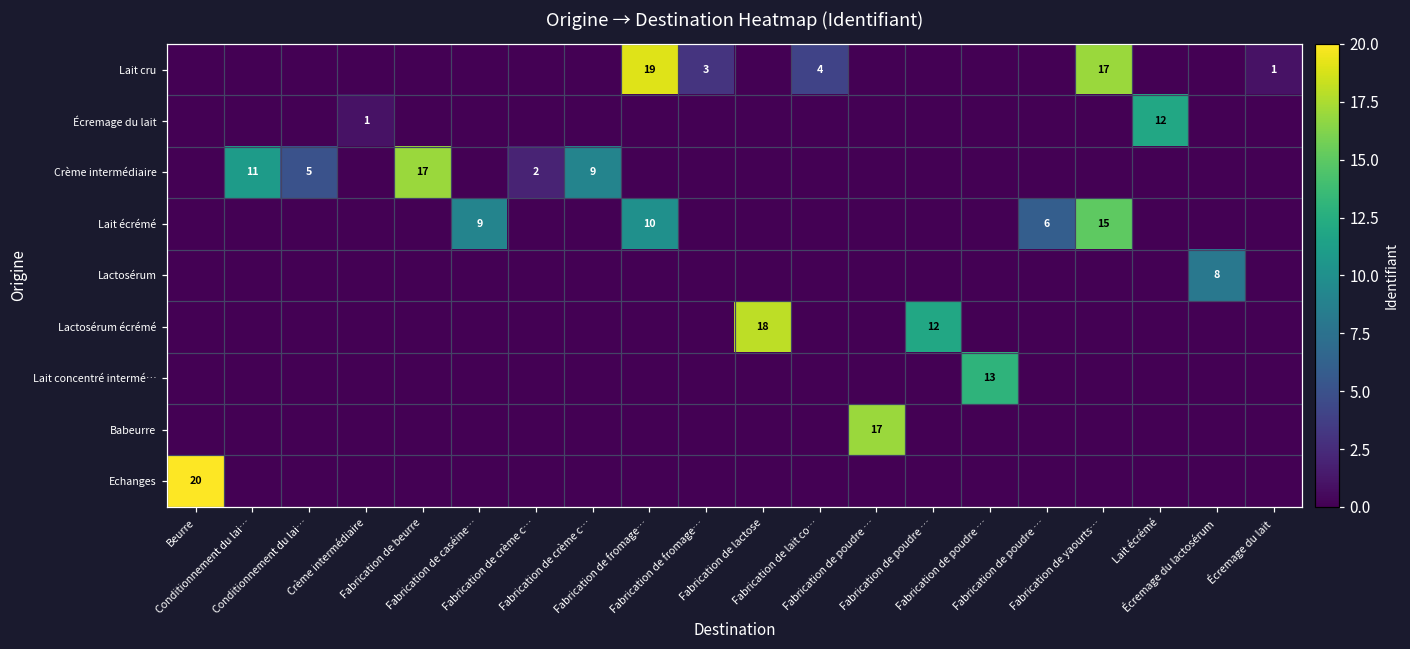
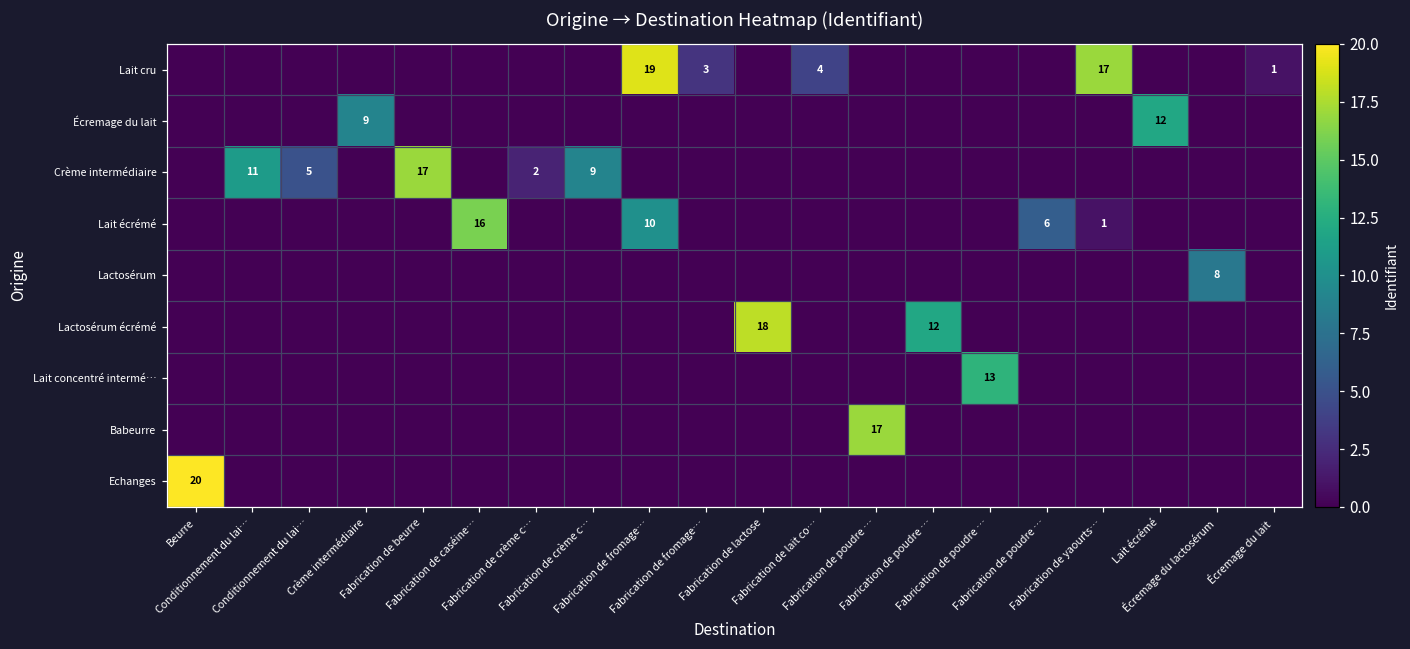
  {
    "Lait cru": {
      "Fabrication de lait co…": 4,
      "Fabrication de yaourts…": 17,
      "Écremage du lait": 1
    },
    "Écremage du lait": {
-     "Crème intermédiaire": 1,
+     "Crème intermédiaire": 9,
      "Lait écrémé": 12
    },
    "Crème intermédiaire": {
      "Fabrication de beurre": 17
    },
    "Lait écrémé": {
-     "Fabrication de caséine…": 9,
-     "Fabrication de yaourts…": 15
+     "Fabrication de caséine…": 16,
+     "Fabrication de yaourts…": 1
    },
    "Lactosérum": {
      "Écremage du lactosérum": 8
    },
    "Lactosérum écrémé": {
      "Fabrication de lactose": 18
    },
    "Echanges": {
      "Beurre": 20
    }
  }
